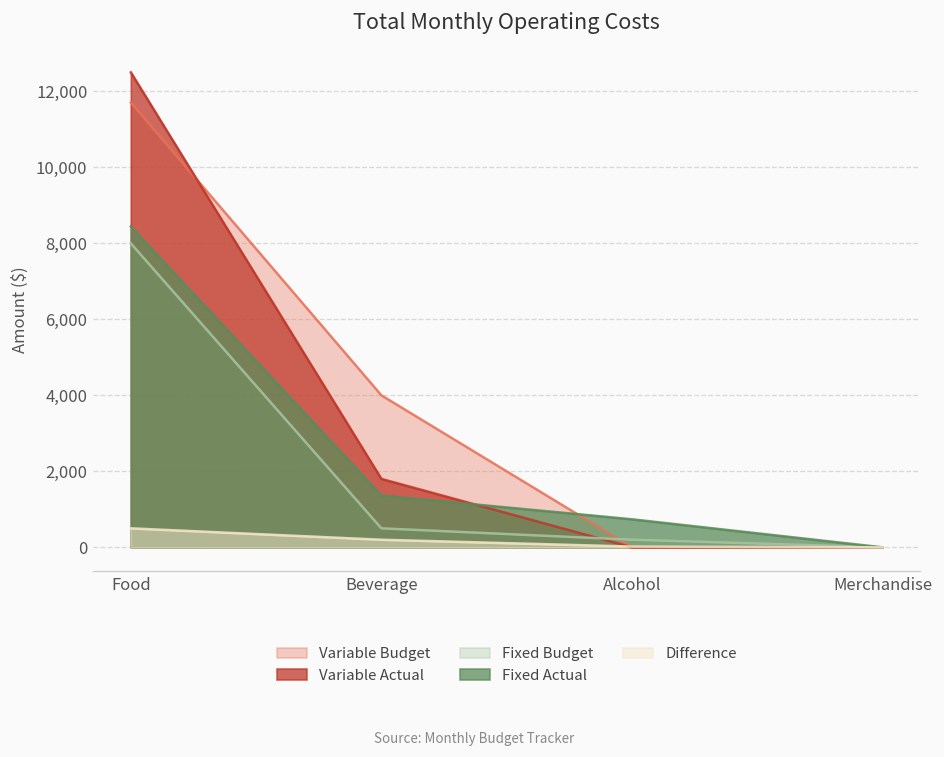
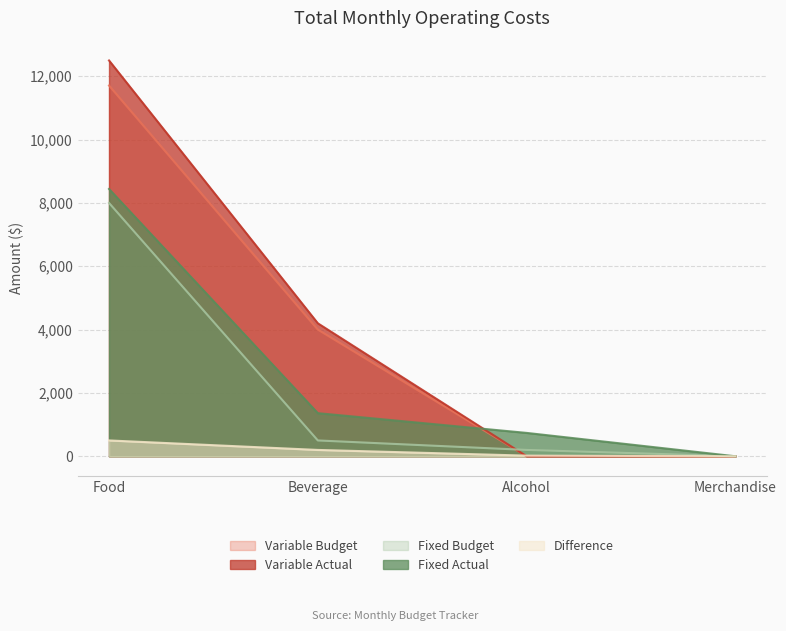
  {
    "Variable Budget": {
      "Food": "11,700",
      "Beverage": "4,000"
    },
    "Variable Actual": {
      "Food": "12,500",
-     "Beverage": "1,800"
+     "Beverage": "4,200"
    },
    "Fixed Actual": {
      "Food": "8,400",
      "Beverage": "1,400",
      "Alcohol": "700"
    }
  }
